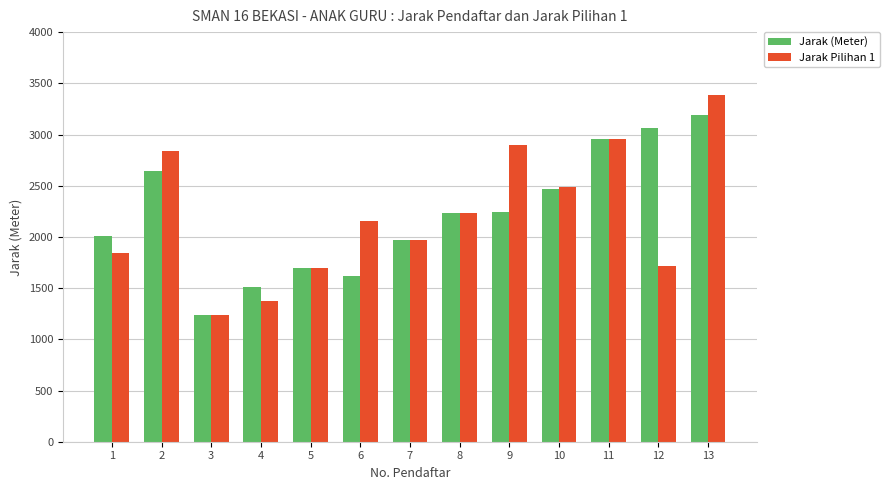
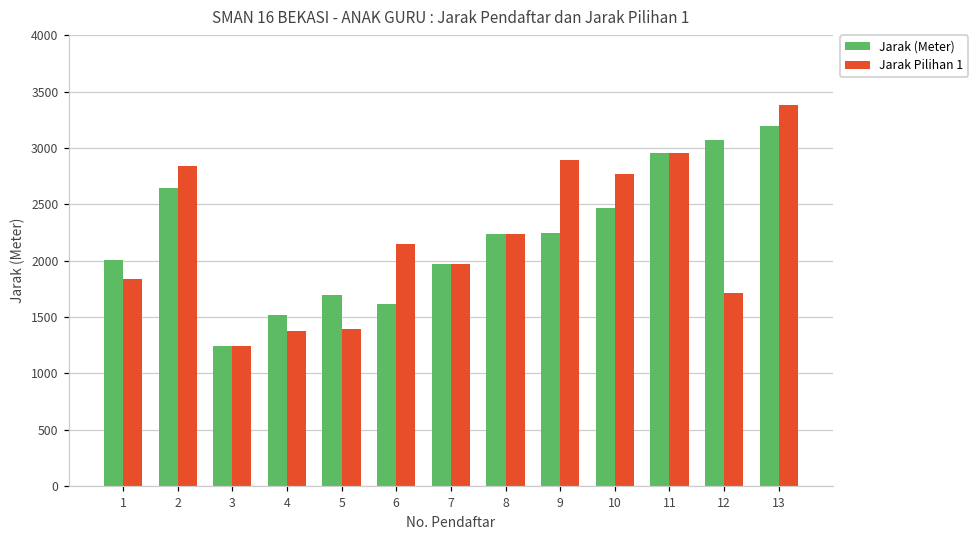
  {
    "Jarak (Meter)": {
      "1": 2000,
      "2": 2650,
      "3": 1240,
      "4": 1510,
      "5": 1690,
      "6": 1610,
      "7": 1970,
      "8": 2230,
      "9": 2240,
      "10": 2460,
      "11": 2960,
      "12": 3070,
      "13": 3190
    },
    "Jarak Pilihan 1": {
      "1": 1840,
      "2": 2840,
      "3": 1240,
      "4": 1380,
-     "5": 1690,
+     "5": 1390,
      "6": 2150,
      "7": 1970,
      "8": 2230,
      "9": 2890,
-     "10": 2490,
+     "10": 2770,
      "11": 2960,
      "12": 1720,
      "13": 3390
    }
  }
